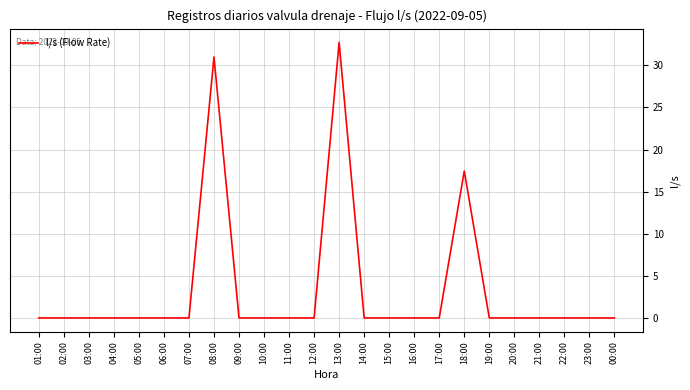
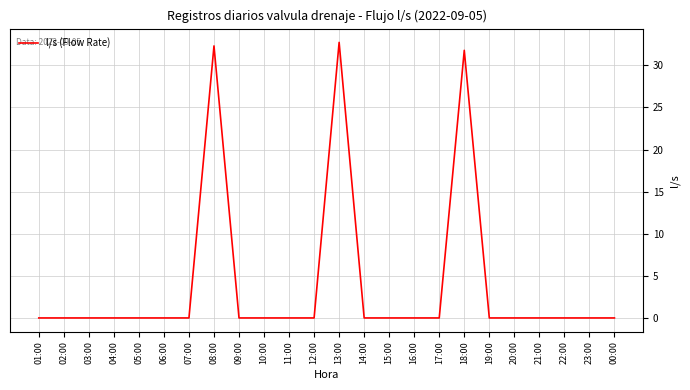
  {
    "01:00": 0,
    "02:00": 0,
    "03:00": 0,
    "04:00": 0,
    "05:00": 0,
    "06:00": 0,
    "07:00": 0,
-   "08:00": 31,
+   "08:00": 32,
    "09:00": 0,
    "10:00": 0,
    "11:00": 0,
    "12:00": 0,
    "13:00": 33,
    "14:00": 0,
    "15:00": 0,
    "16:00": 0,
    "17:00": 0,
-   "18:00": 17,
+   "18:00": 32,
    "19:00": 0,
    "20:00": 0,
    "21:00": 0,
    "22:00": 0,
    "23:00": 0,
    "00:00": 0
  }
